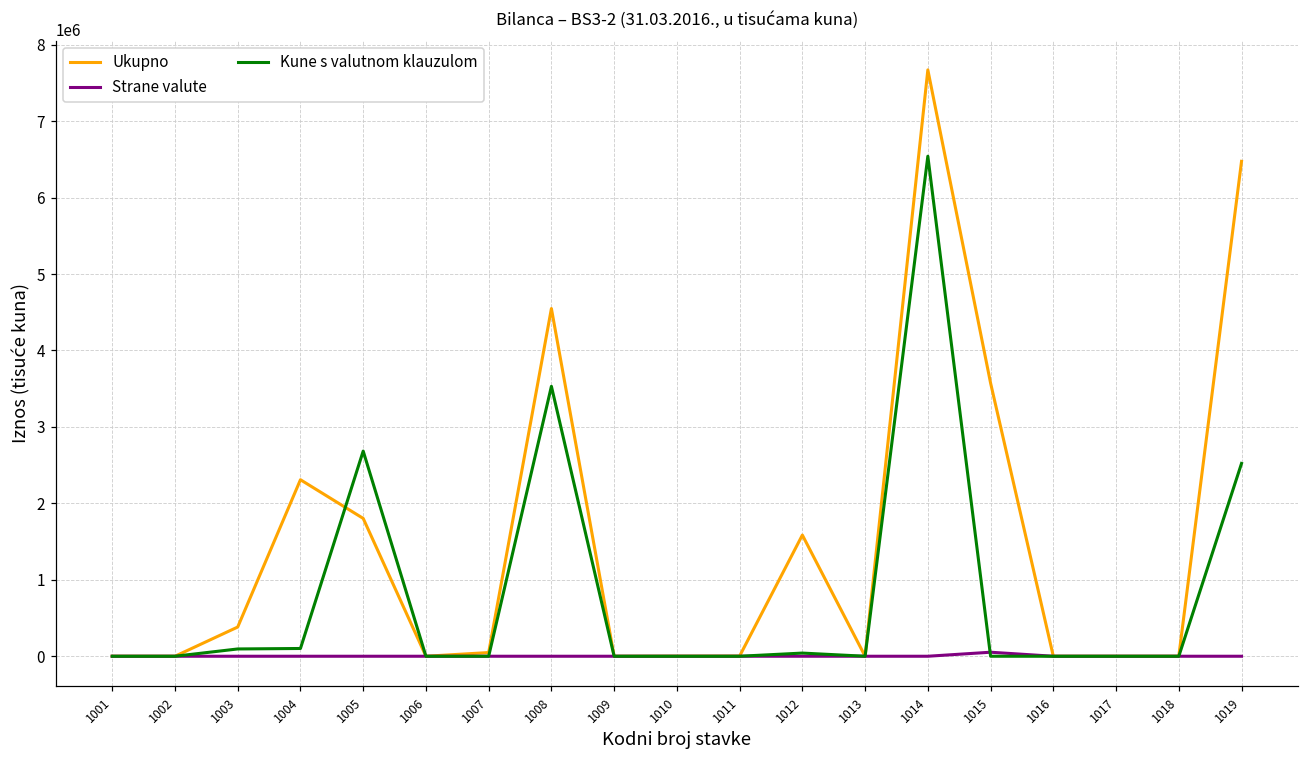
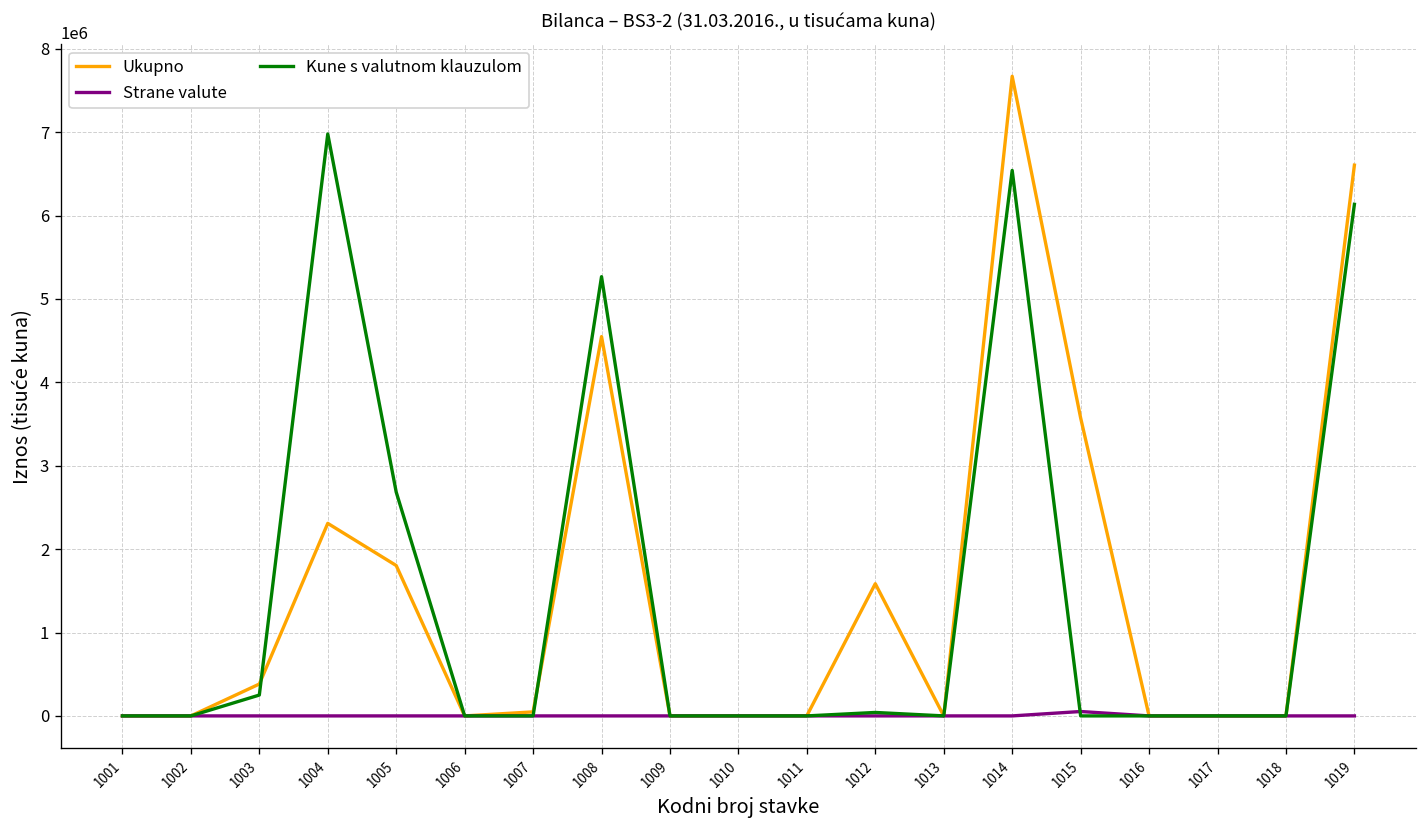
  {
    "Ukupno": {
      "1003": 400000,
      "1004": 2300000,
      "1005": 1800000,
      "1007": 0,
      "1008": 4500000,
      "1012": 1600000,
      "1014": 7700000,
      "1015": 3600000,
-     "1019": 6500000
+     "1019": 6600000
    },
    "Strane valute": {
      "1003": 0,
      "1004": 0,
      "1005": 0,
      "1008": 0,
      "1012": 0,
      "1014": 0,
      "1015": 100000,
      "1019": 0
    },
    "Kune s valutnom klauzulom": {
-     "1003": 100000,
-     "1004": 100000,
+     "1003": 300000,
+     "1004": 7000000,
      "1005": 2700000,
-     "1008": 3500000,
+     "1008": 5300000,
      "1012": 0,
      "1014": 6500000,
      "1015": 0,
-     "1019": 2500000
+     "1019": 6100000
    }
  }
